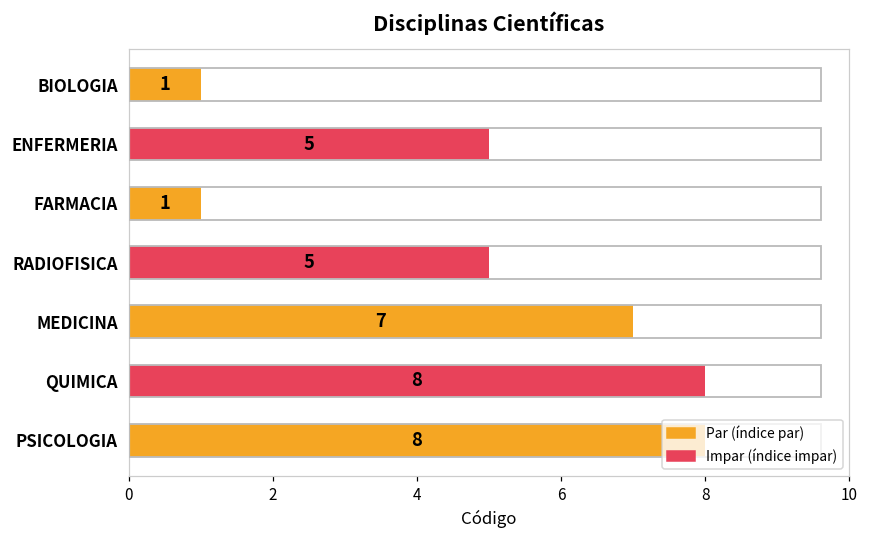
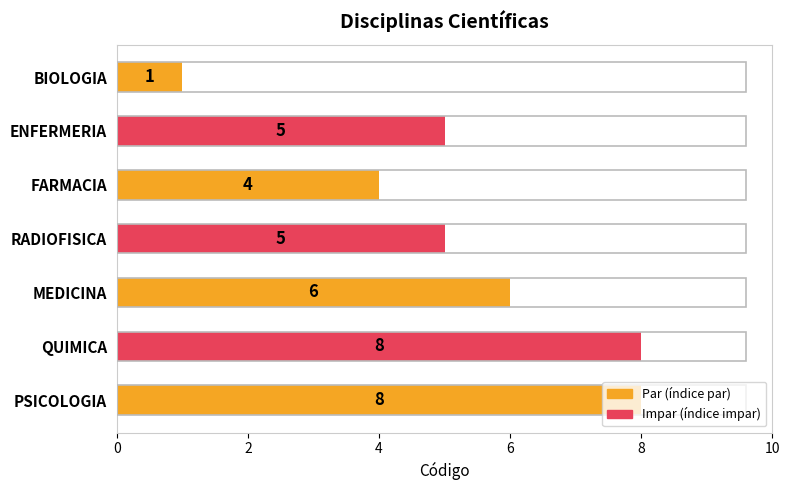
  {
    "BIOLOGIA": 1,
    "ENFERMERIA": 5,
-   "FARMACIA": 1,
+   "FARMACIA": 4,
    "RADIOFISICA": 5,
-   "MEDICINA": 7,
+   "MEDICINA": 6,
    "QUIMICA": 8
  }
